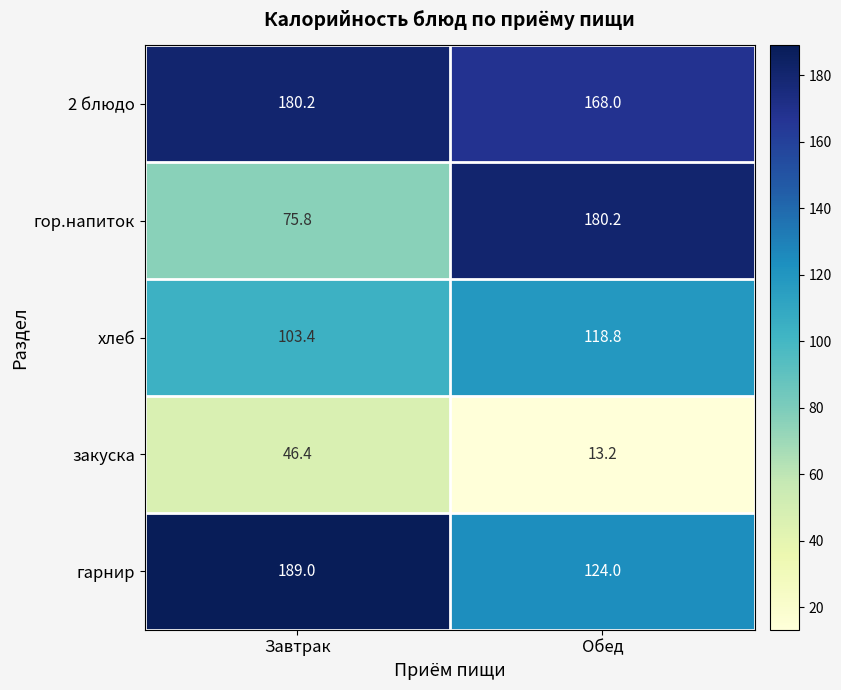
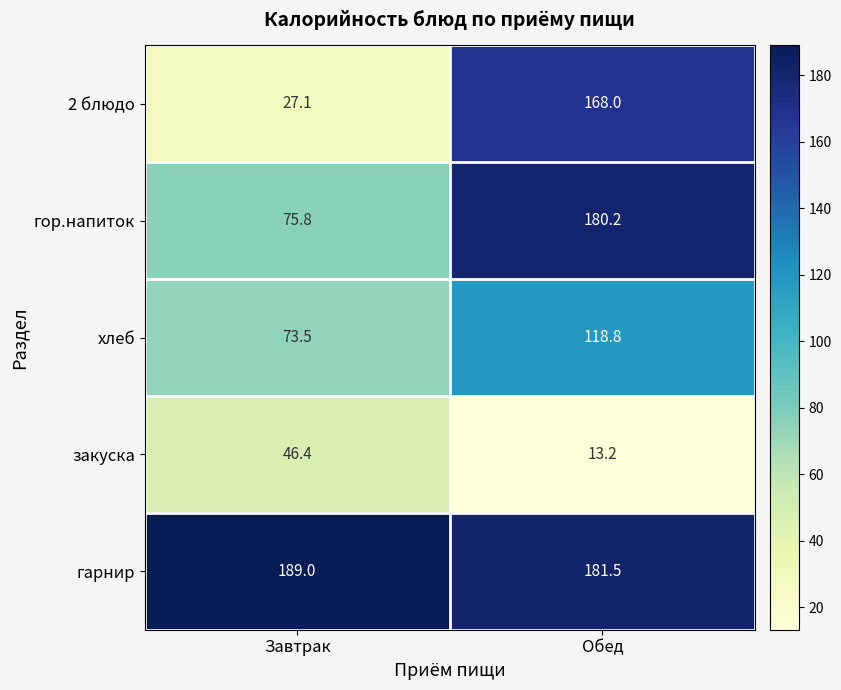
  {
    "2 блюдо": {
-     "Завтрак": 180.2,
+     "Завтрак": 27.1,
      "Обед": 168.0
    },
    "гор.напиток": {
      "Завтрак": 75.8,
      "Обед": 180.2
    },
    "хлеб": {
-     "Завтрак": 103.4,
+     "Завтрак": 73.5,
      "Обед": 118.8
    },
    "закуска": {
      "Завтрак": 46.4,
      "Обед": 13.2
    },
    "гарнир": {
      "Завтрак": 189.0,
-     "Обед": 124.0
+     "Обед": 181.5
    }
  }
